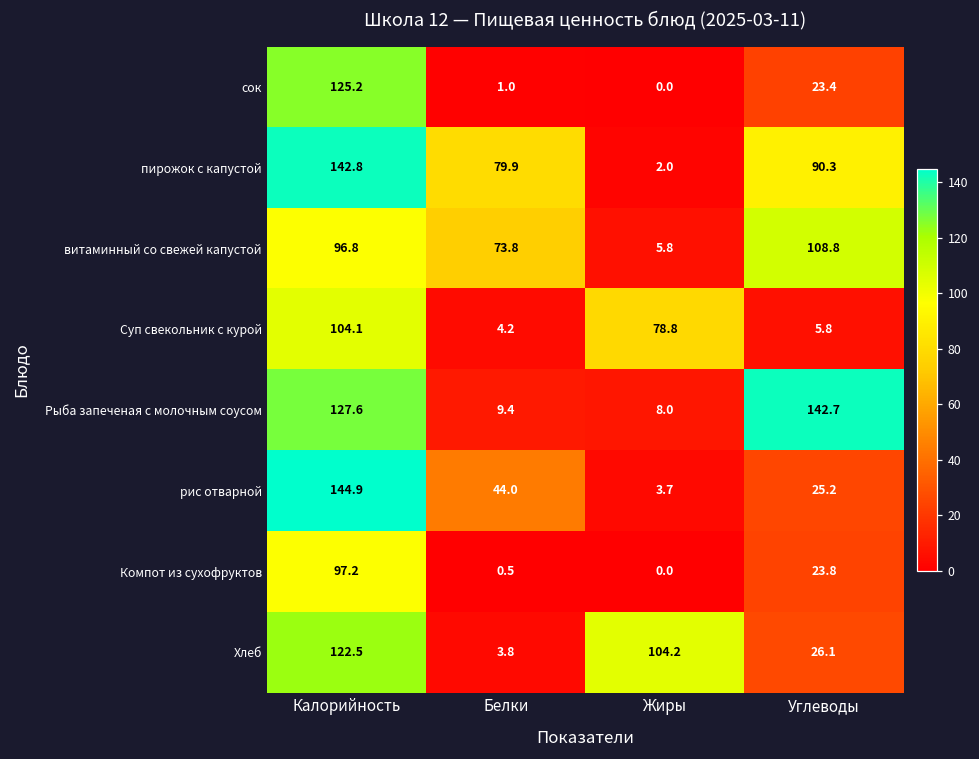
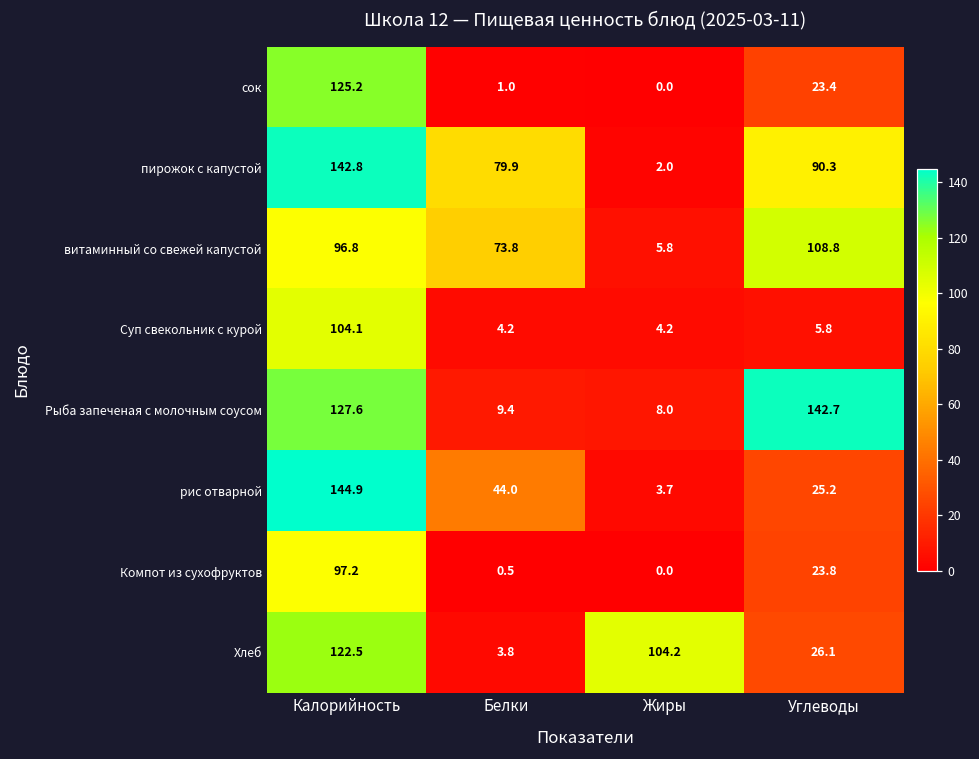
  {
    "сок": {
      "Калорийность": 125.2,
      "Белки": 1.0,
      "Жиры": 0.0,
      "Углеводы": 23.4
    },
    "пирожок с капустой": {
      "Калорийность": 142.8,
      "Белки": 79.9,
      "Жиры": 2.0,
      "Углеводы": 90.3
    },
    "витаминный со свежей капустой": {
      "Калорийность": 96.8,
      "Белки": 73.8,
      "Жиры": 5.8,
      "Углеводы": 108.8
    },
    "Суп свекольник с курой": {
      "Калорийность": 104.1,
      "Белки": 4.2,
-     "Жиры": 78.8,
+     "Жиры": 4.2,
      "Углеводы": 5.8
    },
    "Рыба запеченая с молочным соусом": {
      "Калорийность": 127.6,
      "Белки": 9.4,
      "Жиры": 8.0,
      "Углеводы": 142.7
    },
    "рис отварной": {
      "Калорийность": 144.9,
      "Белки": 44.0,
      "Жиры": 3.7,
      "Углеводы": 25.2
    },
    "Компот из сухофруктов": {
      "Калорийность": 97.2,
      "Белки": 0.5,
      "Жиры": 0.0,
      "Углеводы": 23.8
    },
    "Хлеб": {
      "Калорийность": 122.5,
      "Белки": 3.8,
      "Жиры": 104.2,
      "Углеводы": 26.1
    }
  }
